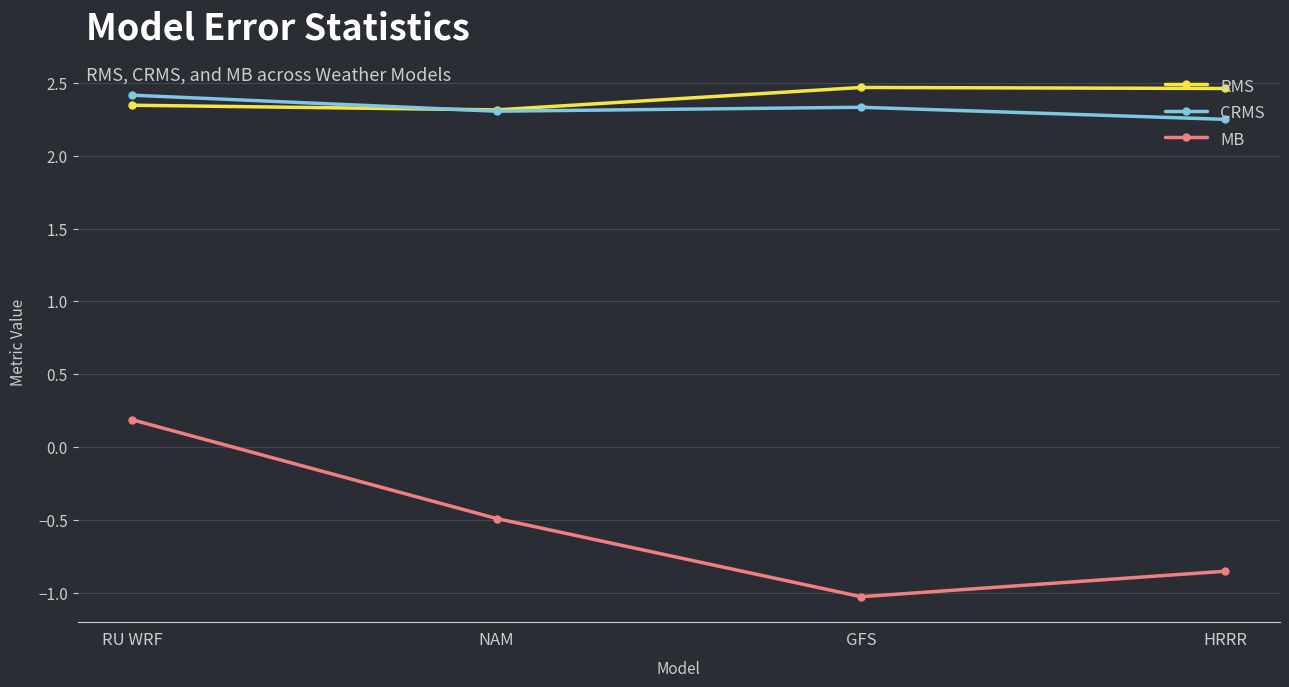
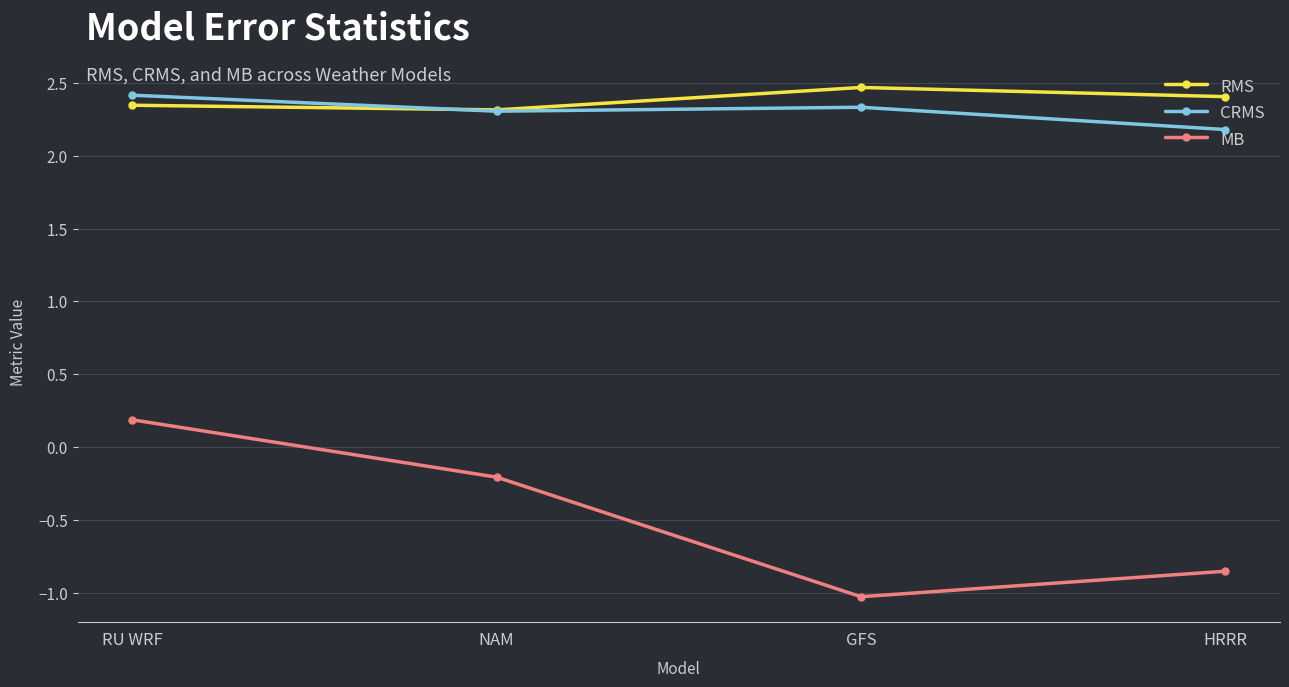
  {
    "RMS": {
      "RU WRF": 2.35,
      "GFS": 2.47,
-     "HRRR": 2.46
+     "HRRR": 2.41
    },
    "CRMS": {
      "RU WRF": 2.42,
      "GFS": 2.33,
-     "HRRR": 2.25
+     "HRRR": 2.18
    },
    "MB": {
      "RU WRF": 0.19,
-     "NAM": -0.49,
+     "NAM": -0.21,
      "GFS": -1.03,
      "HRRR": -0.85
    }
  }
